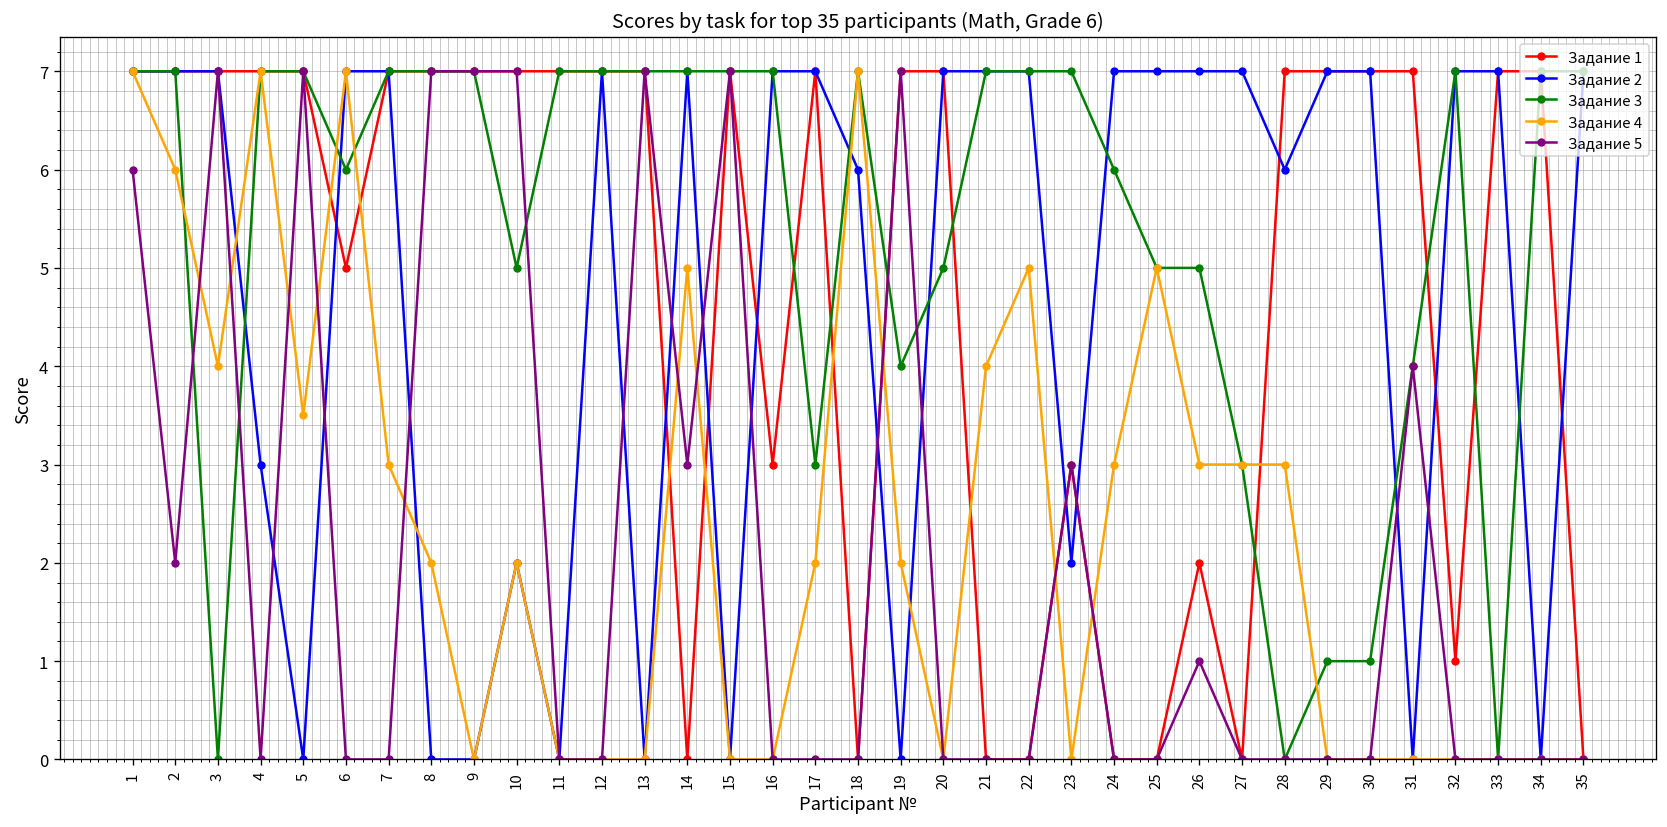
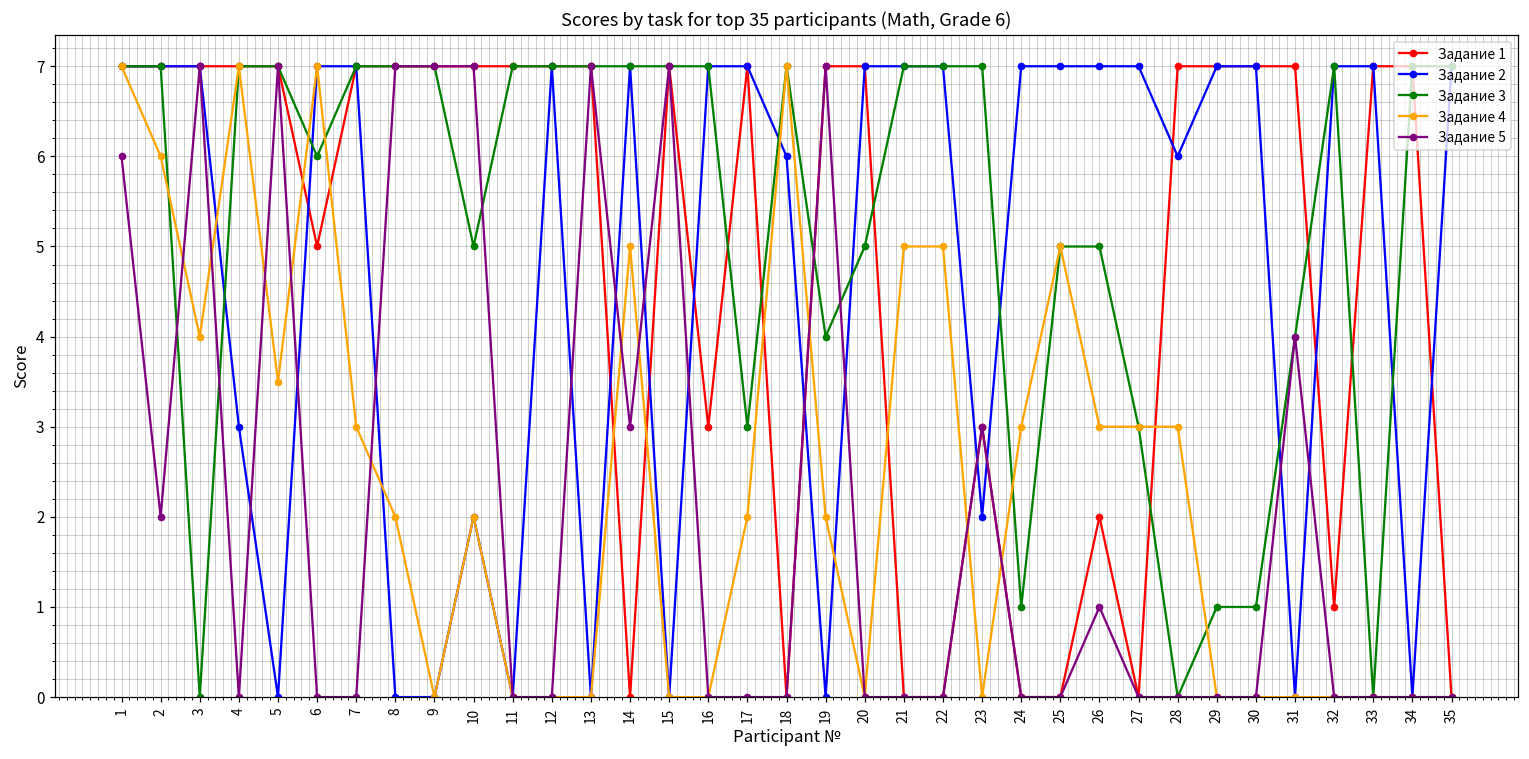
  {
    "Задание 1": {
      "6": 5,
      "14": 0,
      "16": 3,
      "26": 2,
      "28": 7,
      "31": 7,
      "32": 1
    },
    "Задание 2": {
      "4": 3,
      "5": 0,
      "8": 0,
      "18": 6,
      "19": 0,
      "23": 2,
      "24": 7,
      "25": 7,
      "26": 7,
      "27": 7,
      "28": 6
    },
    "Задание 3": {
      "3": 0,
      "6": 6,
      "10": 5,
      "17": 3,
      "19": 4,
      "20": 5,
      "23": 7,
-     "24": 6,
+     "24": 1,
      "26": 5,
      "29": 1,
      "30": 1
    },
    "Задание 4": {
      "2": 6,
      "3": 4,
      "5": 3.5,
      "7": 3,
      "8": 2,
      "14": 5,
      "17": 2,
      "19": 2,
-     "21": 4,
+     "21": 5,
      "22": 5,
      "23": 0,
      "24": 3,
      "26": 3,
      "28": 3
    },
    "Задание 5": {
      "1": 6,
      "2": 2,
      "4": 0,
      "6": 0,
      "7": 0,
      "14": 3,
      "17": 0,
      "26": 1
    }
  }
